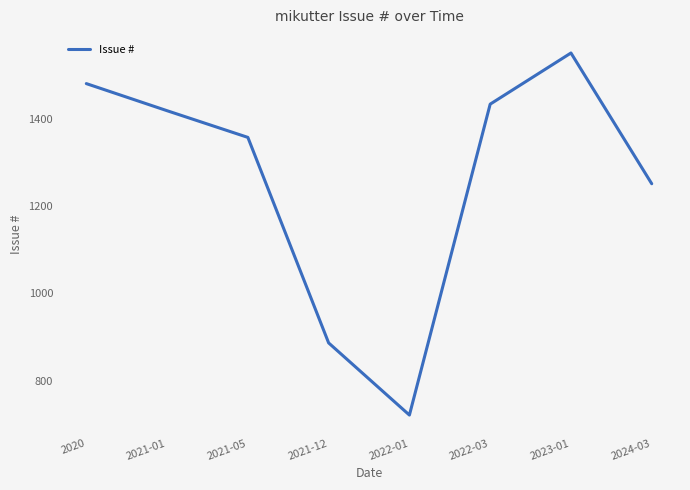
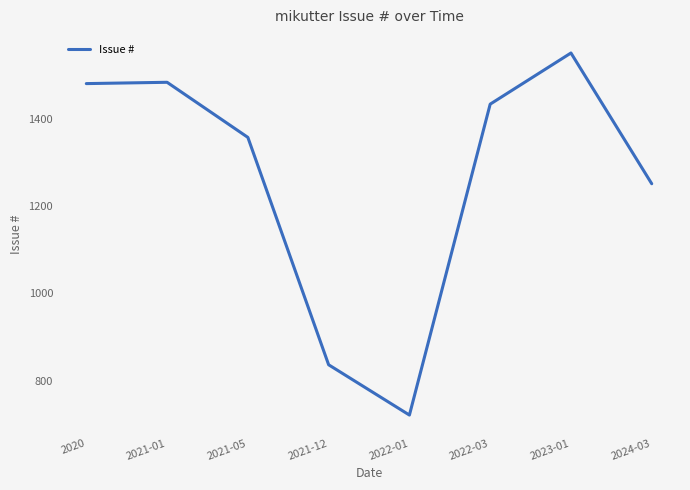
  {
    "2020": 1480,
-   "2021-01": 1420,
+   "2021-01": 1480,
    "2021-05": 1360,
-   "2021-12": 890,
+   "2021-12": 840,
    "2022-01": 720,
    "2022-03": 1430,
    "2023-01": 1550,
    "2024-03": 1250
  }
